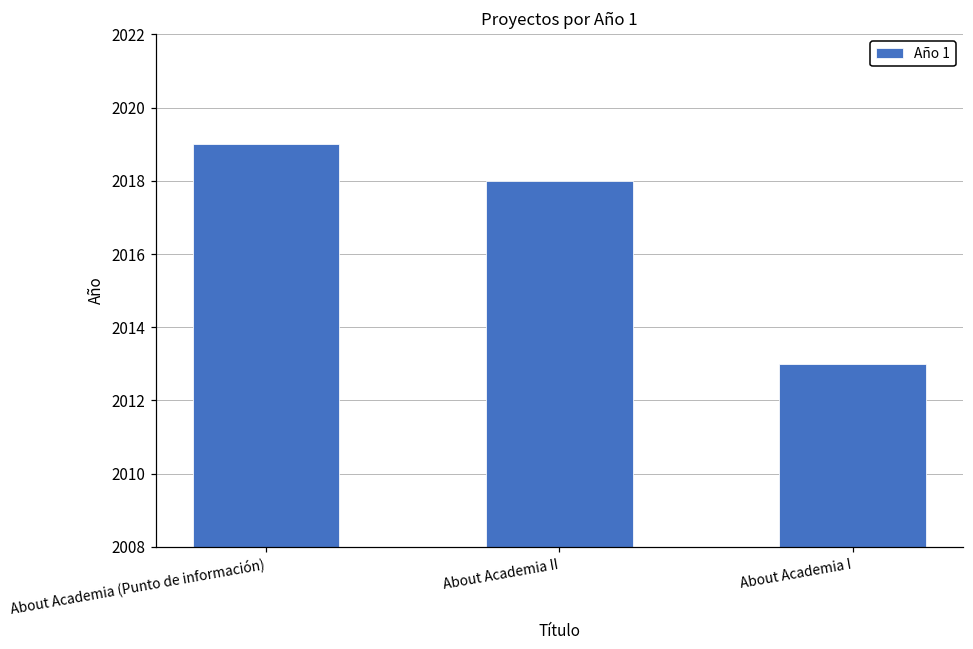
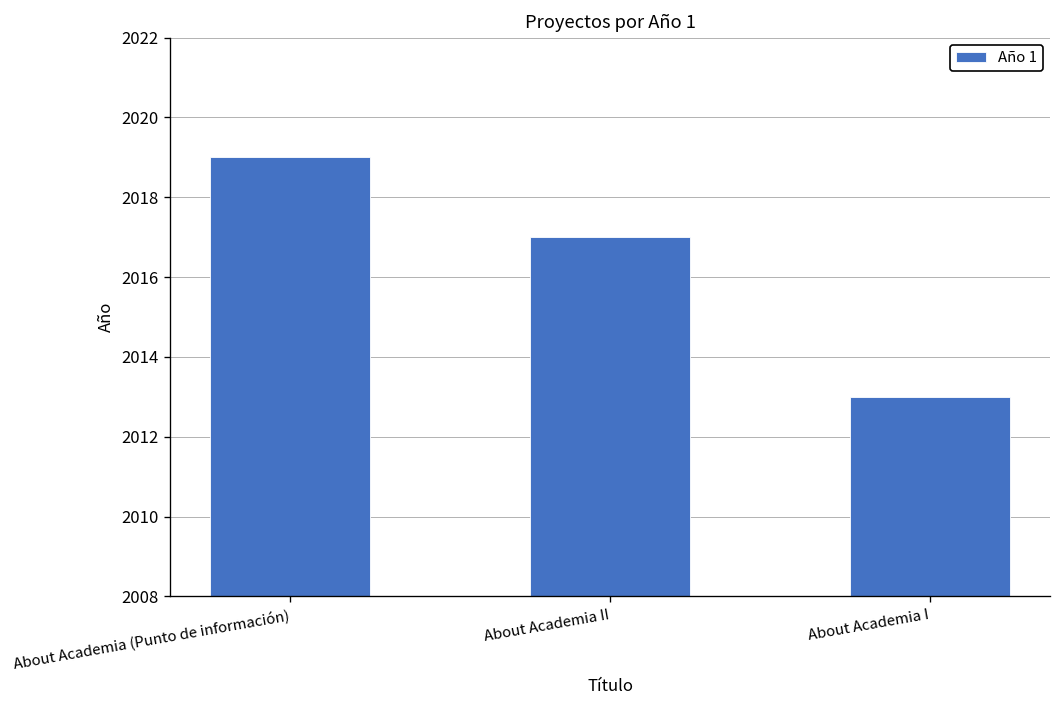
  {
    "About Academia (Punto de información)": 2019,
-   "About Academia II": 2018,
+   "About Academia II": 2017,
    "About Academia I": 2013
  }
